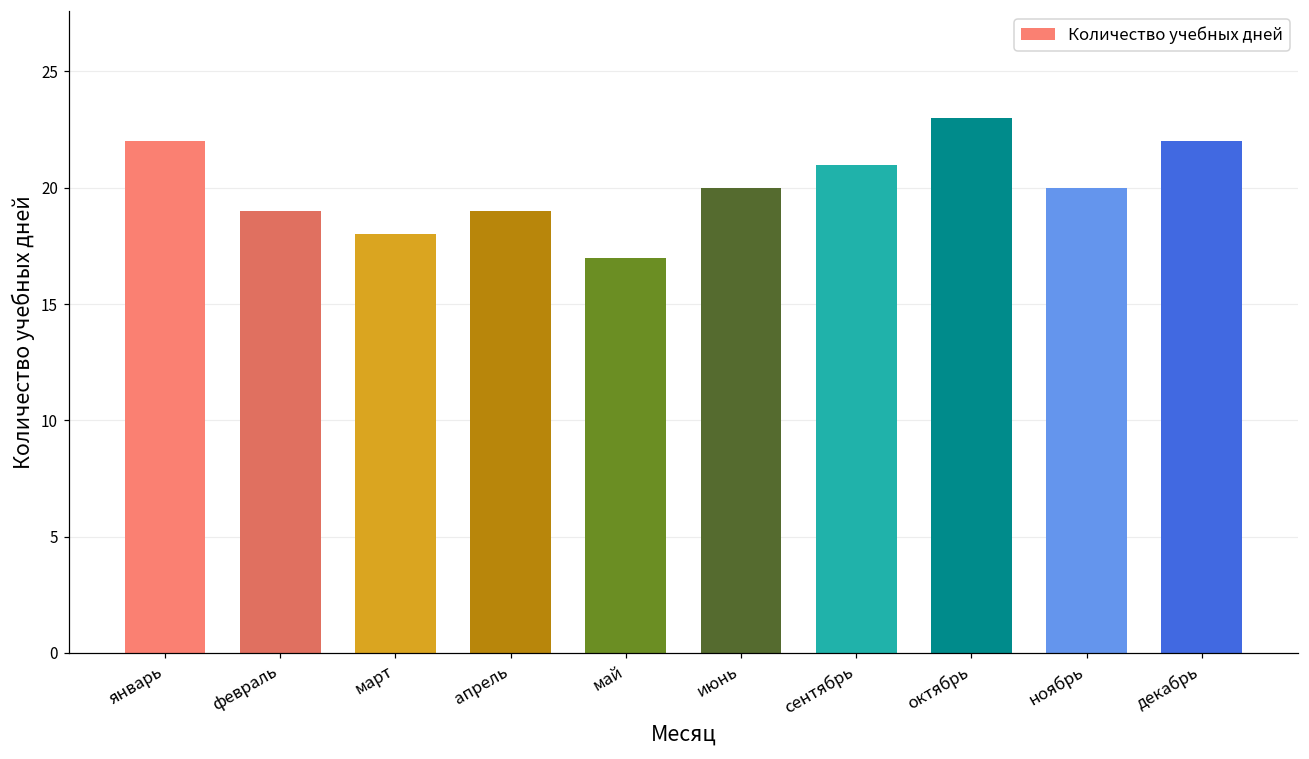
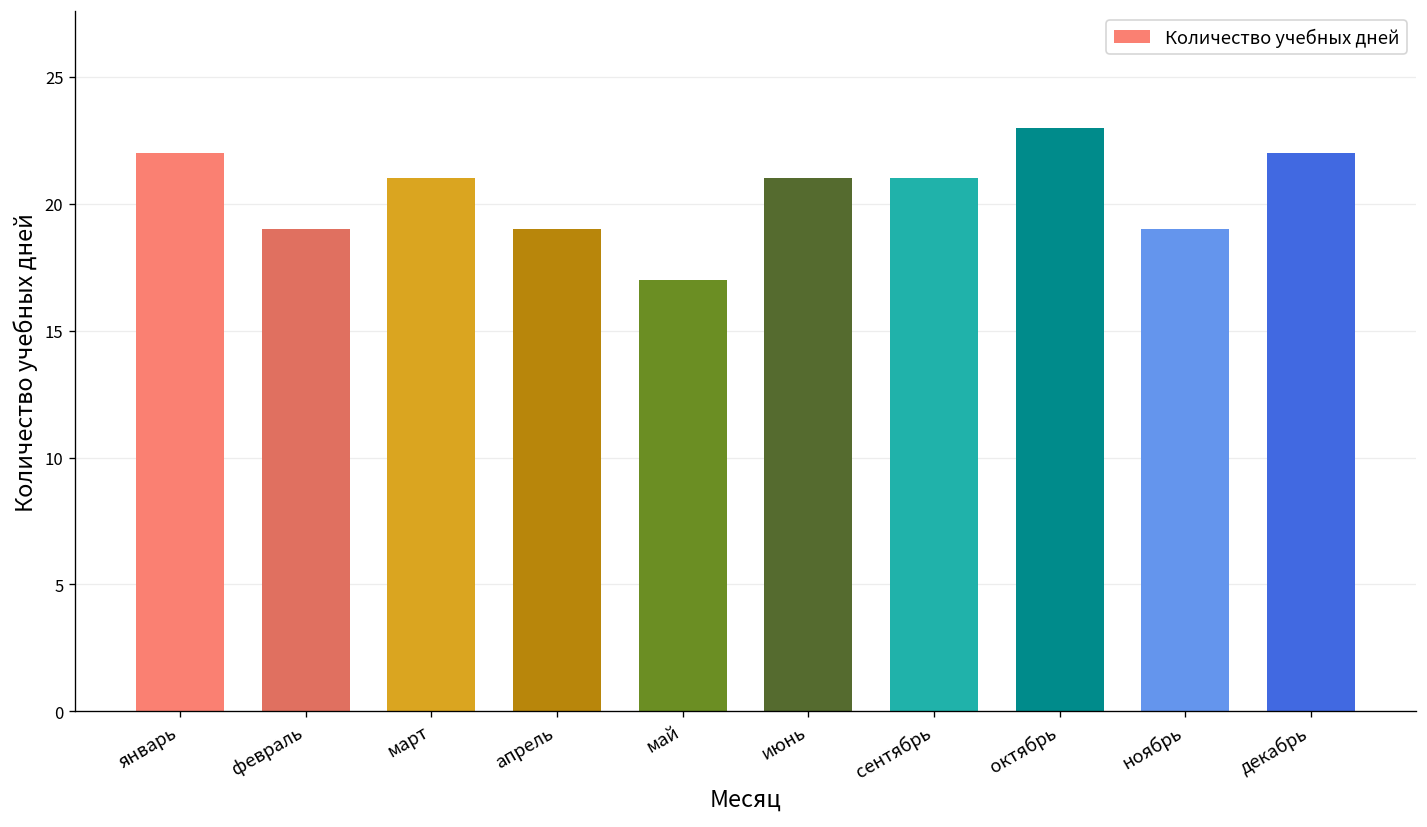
  {
    "январь": 22,
    "февраль": 19,
-   "март": 18,
+   "март": 21,
    "апрель": 19,
    "май": 17,
-   "июнь": 20,
+   "июнь": 21,
    "сентябрь": 21,
    "октябрь": 23,
-   "ноябрь": 20,
+   "ноябрь": 19,
    "декабрь": 22
  }
